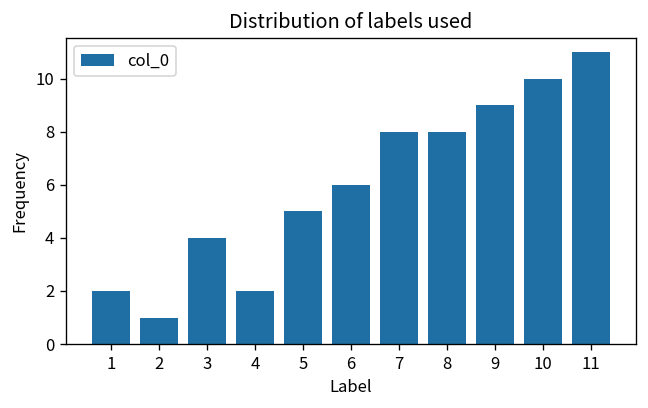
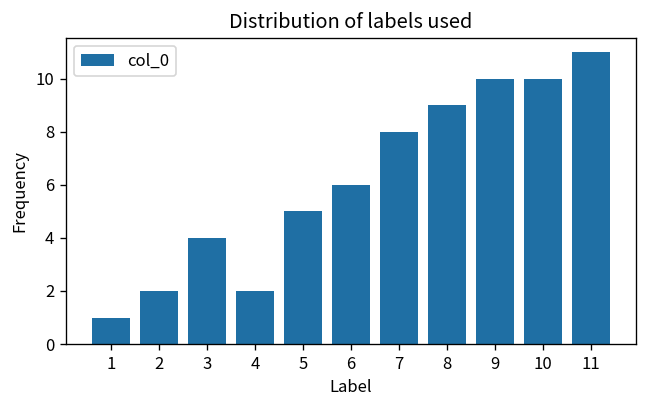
  {
-   "1": 2,
-   "2": 1,
+   "1": 1,
+   "2": 2,
    "3": 4,
    "4": 2,
    "5": 5,
    "6": 6,
    "7": 8,
-   "8": 8,
-   "9": 9,
+   "8": 9,
+   "9": 10,
    "10": 10,
    "11": 11
  }
